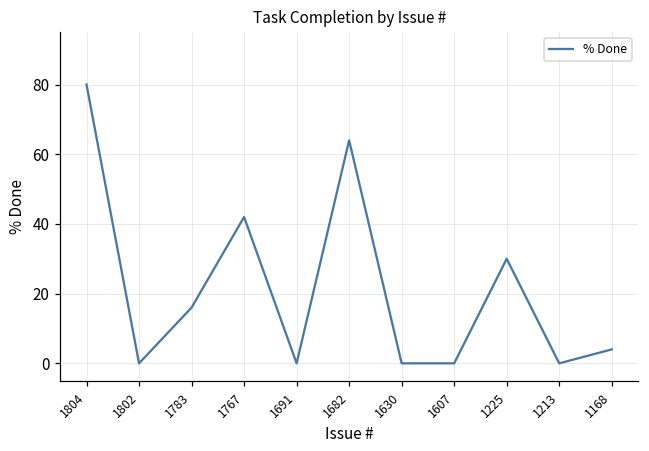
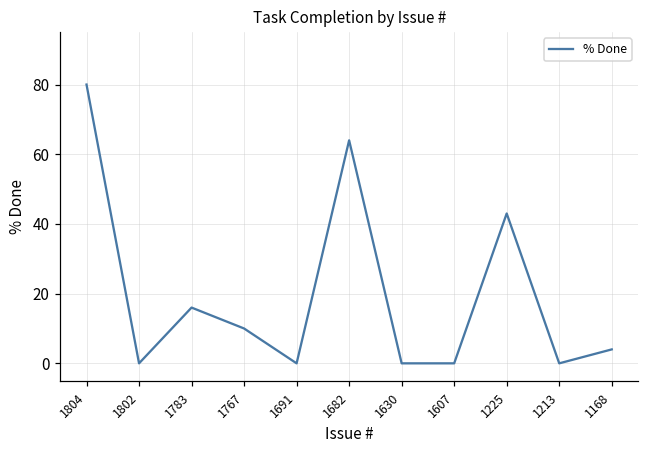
  {
    "1804": 80,
    "1802": 0,
    "1783": 16,
-   "1767": 42,
+   "1767": 10,
    "1691": 0,
    "1682": 64,
    "1630": 0,
    "1607": 0,
-   "1225": 30,
+   "1225": 43,
    "1213": 0,
    "1168": 4
  }
